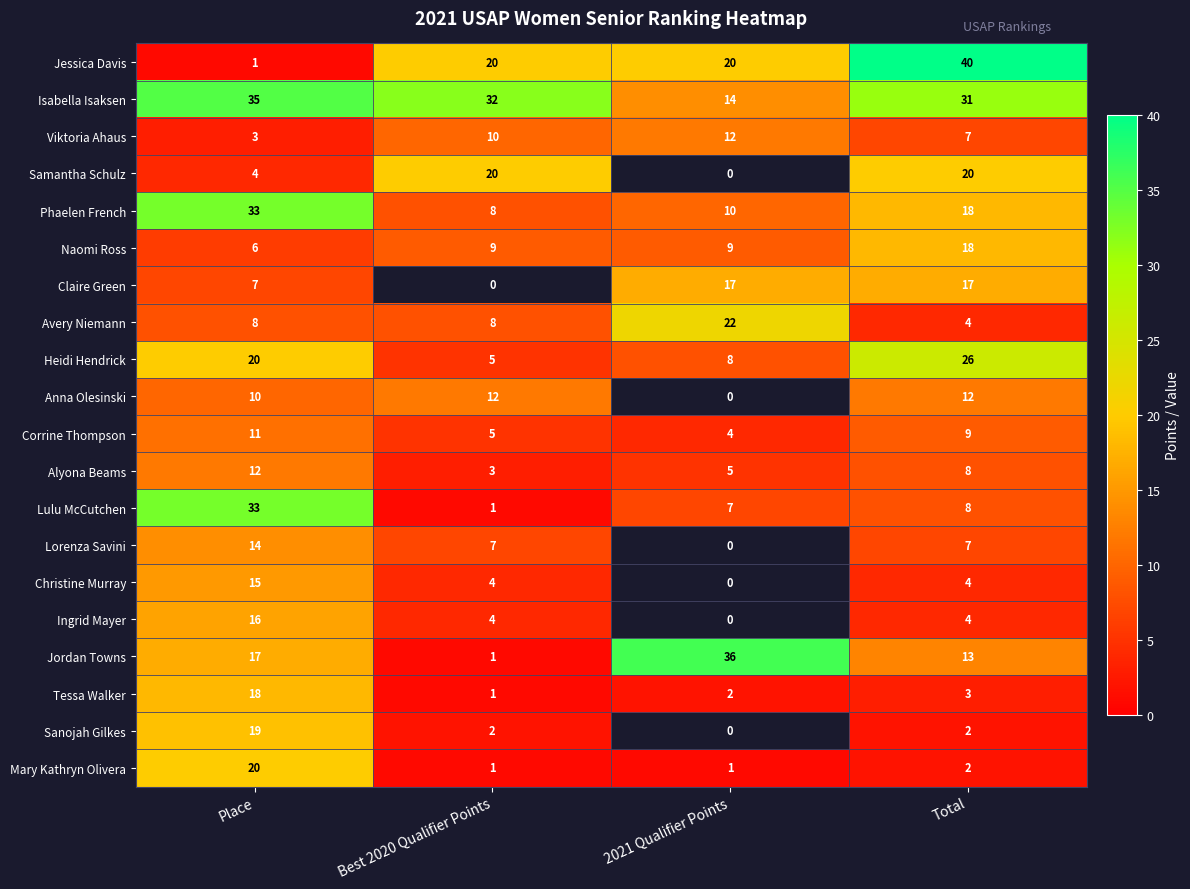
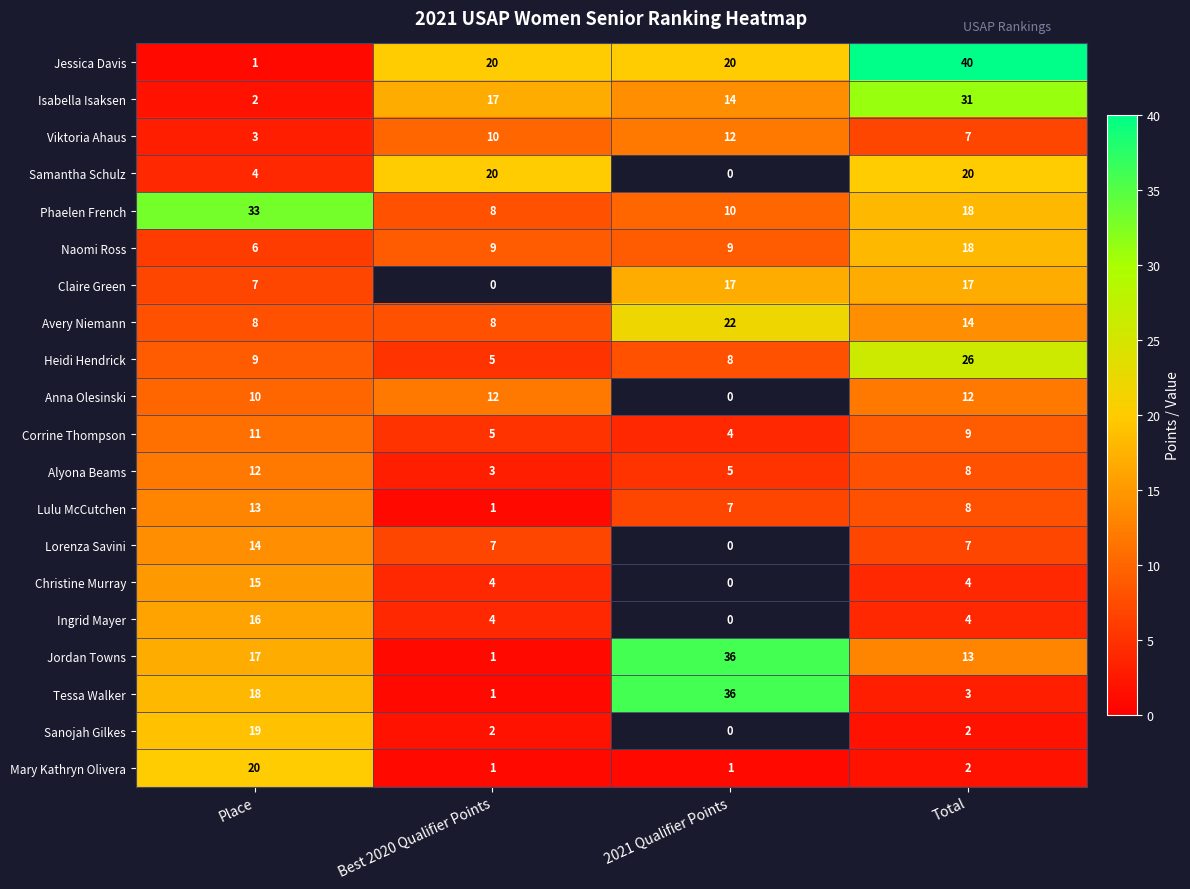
  {
    "Jessica Davis": {
      "Place": 1,
      "Best 2020 Qualifier Points": 20,
      "2021 Qualifier Points": 20,
      "Total": 40
    },
    "Isabella Isaksen": {
-     "Place": 35,
-     "Best 2020 Qualifier Points": 32,
+     "Place": 2,
+     "Best 2020 Qualifier Points": 17,
      "2021 Qualifier Points": 14,
      "Total": 31
    },
    "Viktoria Ahaus": {
      "Place": 3,
      "Best 2020 Qualifier Points": 10,
      "2021 Qualifier Points": 12,
      "Total": 7
    },
    "Samantha Schulz": {
      "Place": 4,
      "Best 2020 Qualifier Points": 20,
      "Total": 20
    },
    "Phaelen French": {
      "Place": 33,
      "Best 2020 Qualifier Points": 8,
      "2021 Qualifier Points": 10,
      "Total": 18
    },
    "Naomi Ross": {
      "Place": 6,
      "Best 2020 Qualifier Points": 9,
      "2021 Qualifier Points": 9,
      "Total": 18
    },
    "Claire Green": {
      "Place": 7,
      "2021 Qualifier Points": 17,
      "Total": 17
    },
    "Avery Niemann": {
      "Place": 8,
      "Best 2020 Qualifier Points": 8,
      "2021 Qualifier Points": 22,
-     "Total": 4
+     "Total": 14
    },
    "Heidi Hendrick": {
-     "Place": 20,
+     "Place": 9,
      "Best 2020 Qualifier Points": 5,
      "2021 Qualifier Points": 8,
      "Total": 26
    },
    "Anna Olesinski": {
      "Place": 10,
      "Best 2020 Qualifier Points": 12,
      "Total": 12
    },
    "Corrine Thompson": {
      "Place": 11,
      "Best 2020 Qualifier Points": 5,
      "2021 Qualifier Points": 4,
      "Total": 9
    },
    "Alyona Beams": {
      "Place": 12,
      "Best 2020 Qualifier Points": 3,
      "2021 Qualifier Points": 5,
      "Total": 8
    },
    "Lulu McCutchen": {
-     "Place": 33,
+     "Place": 13,
      "Best 2020 Qualifier Points": 1,
      "2021 Qualifier Points": 7,
      "Total": 8
    },
    "Lorenza Savini": {
      "Place": 14,
      "Best 2020 Qualifier Points": 7,
      "Total": 7
    },
    "Christine Murray": {
      "Place": 15,
      "Best 2020 Qualifier Points": 4,
      "Total": 4
    },
    "Ingrid Mayer": {
      "Place": 16,
      "Best 2020 Qualifier Points": 4,
      "Total": 4
    },
    "Jordan Towns": {
      "Place": 17,
      "Best 2020 Qualifier Points": 1,
      "2021 Qualifier Points": 36,
      "Total": 13
    },
    "Tessa Walker": {
      "Place": 18,
      "Best 2020 Qualifier Points": 1,
-     "2021 Qualifier Points": 2,
+     "2021 Qualifier Points": 36,
      "Total": 3
    },
    "Sanojah Gilkes": {
      "Place": 19,
      "Best 2020 Qualifier Points": 2,
      "Total": 2
    },
    "Mary Kathryn Olivera": {
      "Place": 20,
      "Best 2020 Qualifier Points": 1,
      "2021 Qualifier Points": 1,
      "Total": 2
    }
  }
